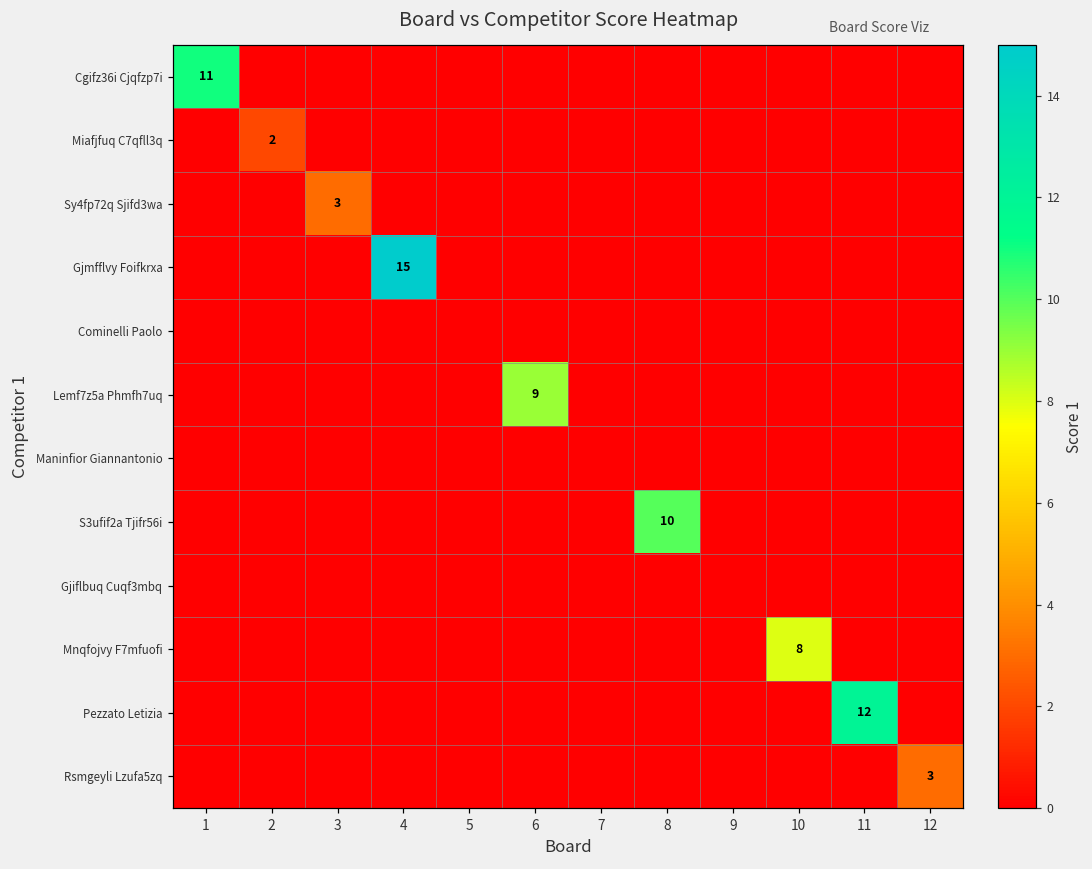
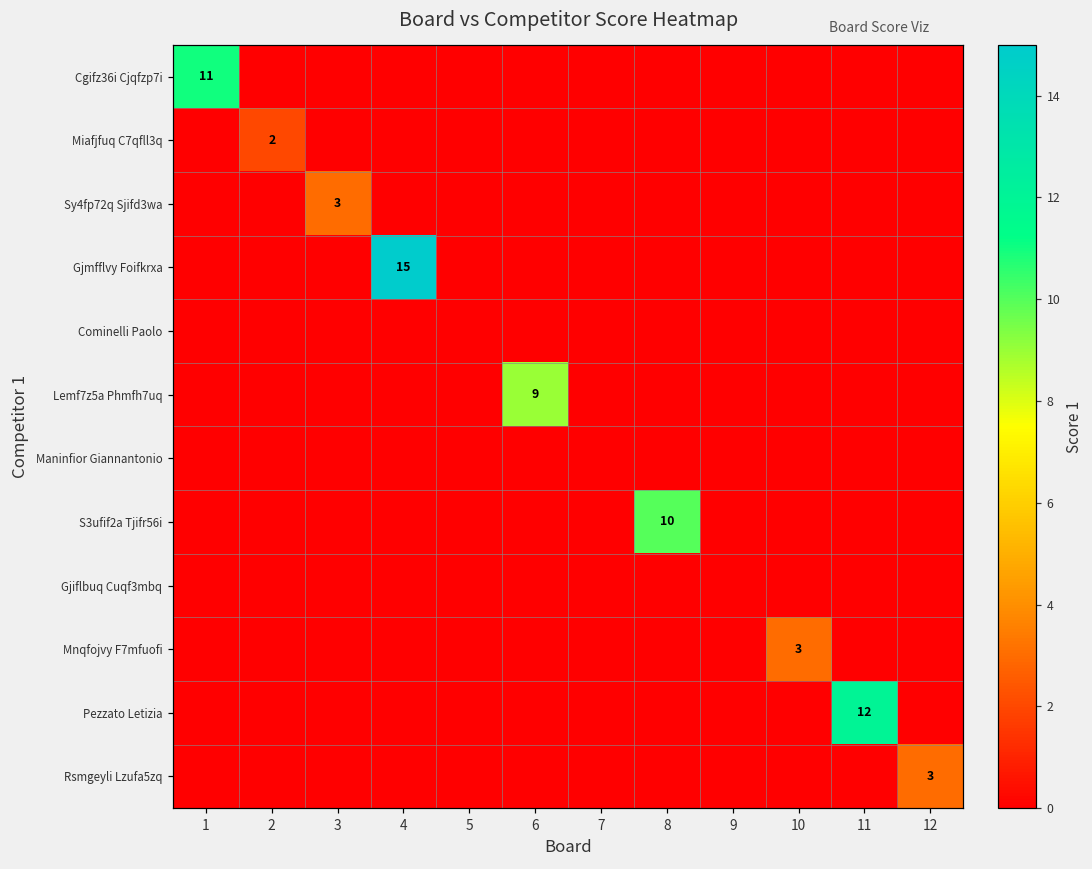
  {
    "Cgifz36i Cjqfzp7i": {
      "1": 11
    },
    "Miafjfuq C7qfll3q": {
      "2": 2
    },
    "Sy4fp72q Sjifd3wa": {
      "3": 3
    },
    "Gjmfflvy Foifkrxa": {
      "4": 15
    },
    "Lemf7z5a Phmfh7uq": {
      "6": 9
    },
    "S3ufif2a Tjifr56i": {
      "8": 10
    },
    "Mnqfojvy F7mfuofi": {
-     "10": 8
+     "10": 3
    },
    "Pezzato Letizia": {
      "11": 12
    },
    "Rsmgeyli Lzufa5zq": {
      "12": 3
    }
  }
